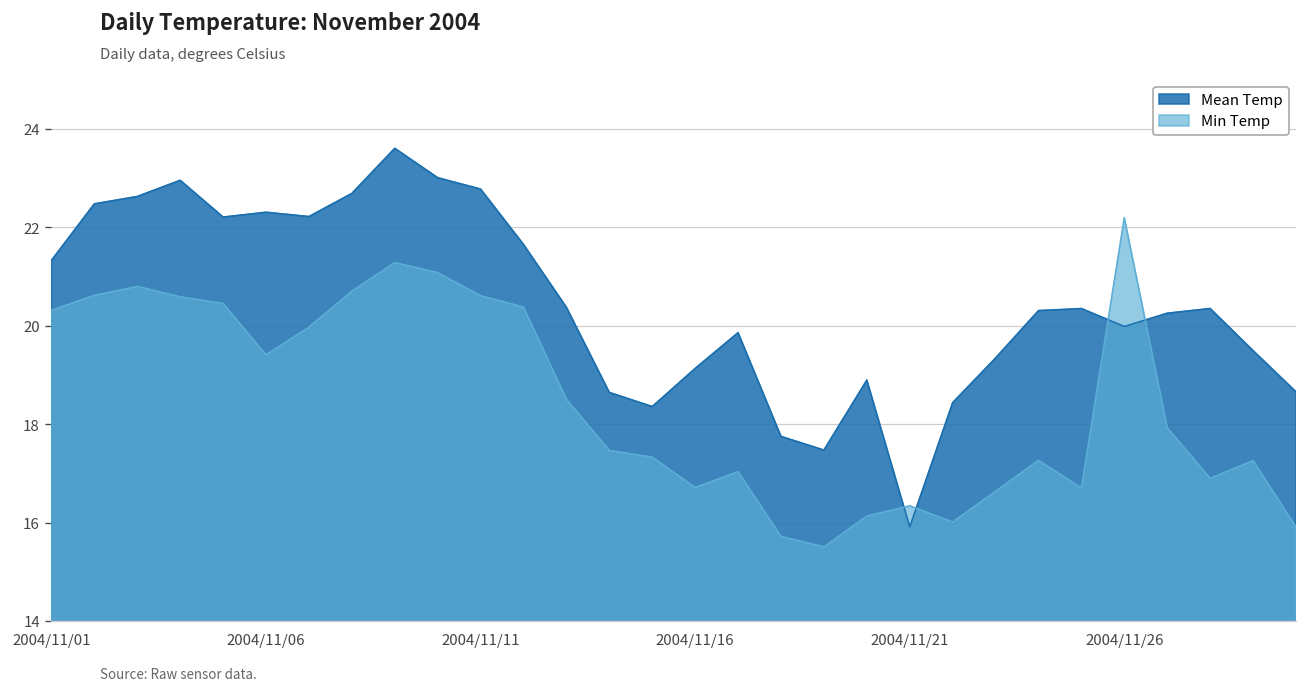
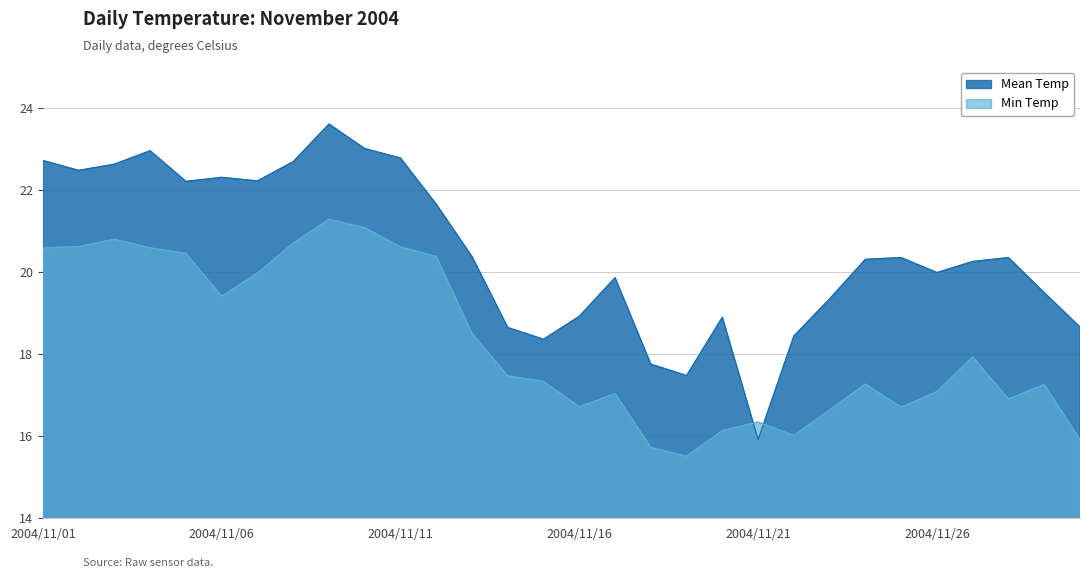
  {
    "Mean Temp": {
-     "2004/11/01": 21.3,
+     "2004/11/01": 22.7,
      "2004/11/06": 22.3,
      "2004/11/11": 22.8,
-     "2004/11/16": 19.1,
+     "2004/11/16": 18.9,
      "2004/11/21": 15.9,
      "2004/11/26": 20.0
    },
    "Min Temp": {
-     "2004/11/01": 20.3,
+     "2004/11/01": 20.6,
      "2004/11/06": 19.4,
      "2004/11/11": 20.6,
      "2004/11/16": 16.7,
      "2004/11/21": 16.3,
-     "2004/11/26": 22.2
+     "2004/11/26": 17.1
    }
  }
